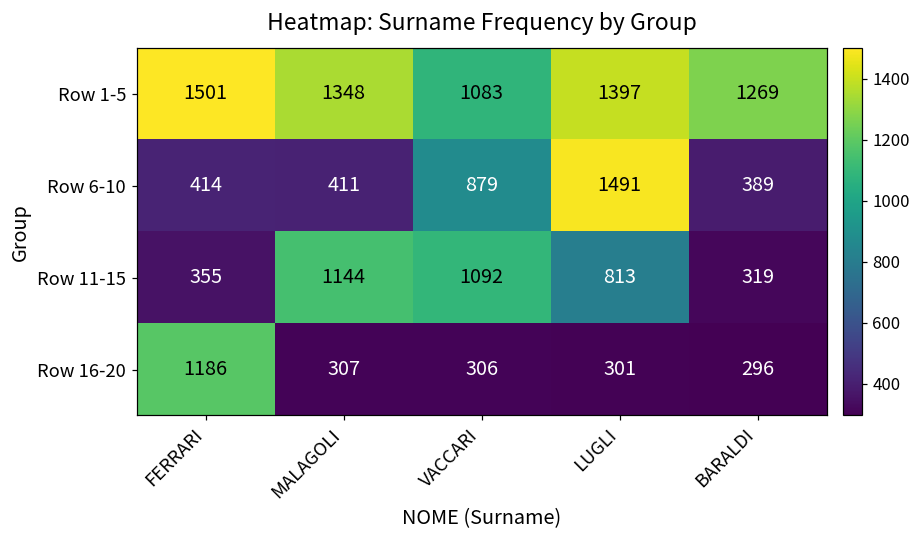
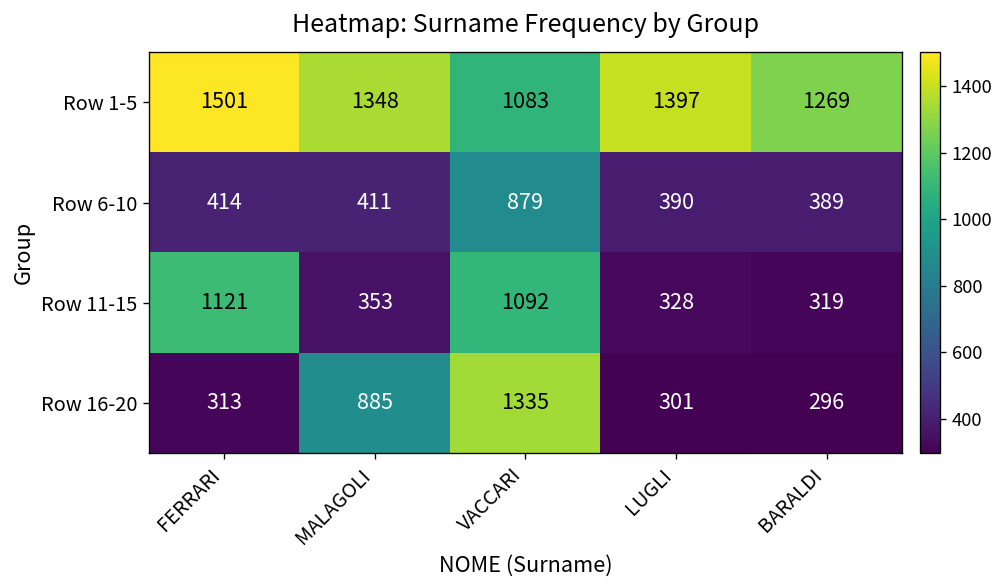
  {
    "Row 1-5": {
      "FERRARI": 1501,
      "MALAGOLI": 1348,
      "VACCARI": 1083,
      "LUGLI": 1397,
      "BARALDI": 1269
    },
    "Row 6-10": {
      "FERRARI": 414,
      "MALAGOLI": 411,
      "VACCARI": 879,
-     "LUGLI": 1491,
+     "LUGLI": 390,
      "BARALDI": 389
    },
    "Row 11-15": {
-     "FERRARI": 355,
-     "MALAGOLI": 1144,
+     "FERRARI": 1121,
+     "MALAGOLI": 353,
      "VACCARI": 1092,
-     "LUGLI": 813,
+     "LUGLI": 328,
      "BARALDI": 319
    },
    "Row 16-20": {
-     "FERRARI": 1186,
-     "MALAGOLI": 307,
-     "VACCARI": 306,
+     "FERRARI": 313,
+     "MALAGOLI": 885,
+     "VACCARI": 1335,
      "LUGLI": 301,
      "BARALDI": 296
    }
  }
